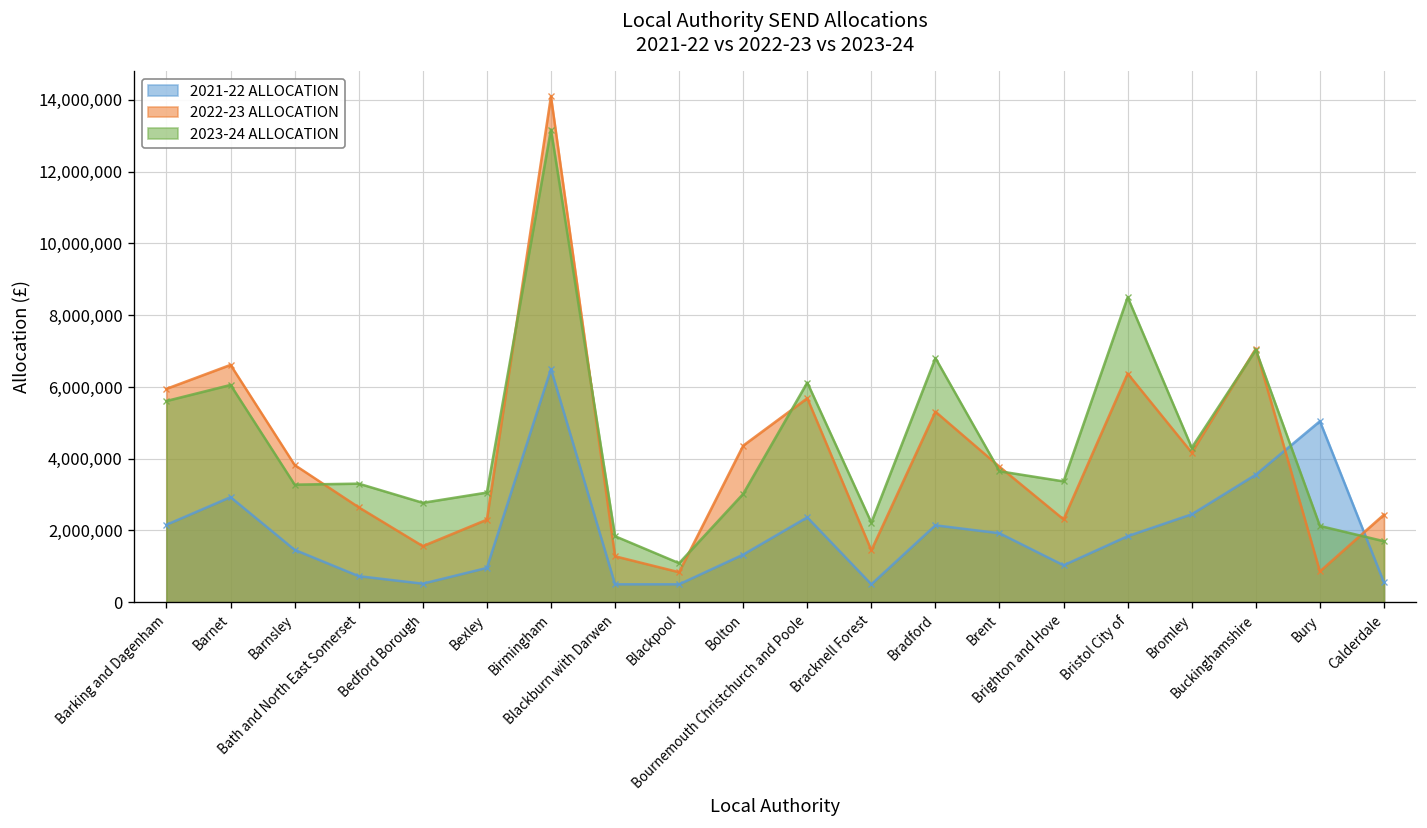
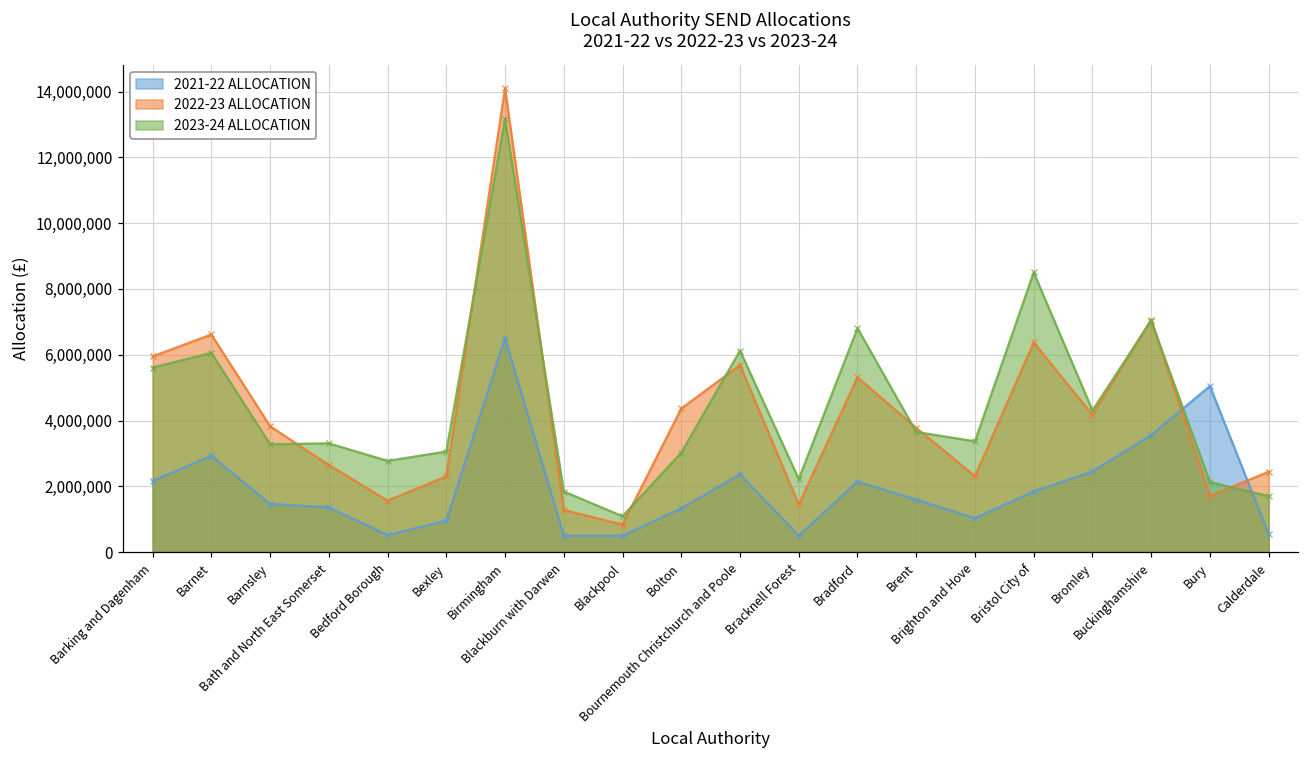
  {
    "2021-22 ALLOCATION": {
      "Barking and Dagenham": "2,200,000",
      "Barnet": "2,900,000",
      "Barnsley": "1,500,000",
-     "Bath and North East Somerset": "700,000",
+     "Bath and North East Somerset": "1,400,000",
      "Bedford Borough": "500,000",
      "Bexley": "1,000,000",
      "Birmingham": "6,500,000",
      "Blackburn with Darwen": "500,000",
      "Blackpool": "500,000",
      "Bolton": "1,300,000",
      "Bournemouth Christchurch and Poole": "2,400,000",
      "Bracknell Forest": "500,000",
      "Bradford": "2,100,000",
-     "Brent": "1,900,000",
+     "Brent": "1,600,000",
      "Brighton and Hove": "1,000,000",
      "Bristol City of": "1,800,000",
      "Bromley": "2,500,000",
      "Buckinghamshire": "3,600,000",
      "Bury": "5,000,000",
      "Calderdale": "600,000"
    },
    "2022-23 ALLOCATION": {
      "Barking and Dagenham": "5,900,000",
      "Barnet": "6,600,000",
      "Barnsley": "3,800,000",
      "Bath and North East Somerset": "2,600,000",
      "Bedford Borough": "1,600,000",
      "Bexley": "2,300,000",
      "Birmingham": "14,100,000",
      "Blackburn with Darwen": "1,300,000",
      "Blackpool": "800,000",
      "Bolton": "4,400,000",
      "Bournemouth Christchurch and Poole": "5,700,000",
      "Bracknell Forest": "1,400,000",
      "Bradford": "5,300,000",
      "Brent": "3,800,000",
      "Brighton and Hove": "2,300,000",
      "Bristol City of": "6,400,000",
      "Bromley": "4,200,000",
-     "Bury": "900,000",
+     "Bury": "1,700,000",
      "Calderdale": "2,400,000"
    },
    "2023-24 ALLOCATION": {
      "Barking and Dagenham": "5,600,000",
      "Barnet": "6,100,000",
      "Barnsley": "3,300,000",
      "Bath and North East Somerset": "3,300,000",
      "Bedford Borough": "2,800,000",
      "Bexley": "3,100,000",
      "Birmingham": "13,200,000",
      "Blackburn with Darwen": "1,800,000",
      "Blackpool": "1,100,000",
      "Bolton": "3,000,000",
      "Bournemouth Christchurch and Poole": "6,100,000",
      "Bracknell Forest": "2,200,000",
      "Bradford": "6,800,000",
      "Brent": "3,700,000",
      "Brighton and Hove": "3,400,000",
      "Bristol City of": "8,500,000",
      "Bromley": "4,300,000",
      "Bury": "2,100,000",
      "Calderdale": "1,700,000"
    }
  }
